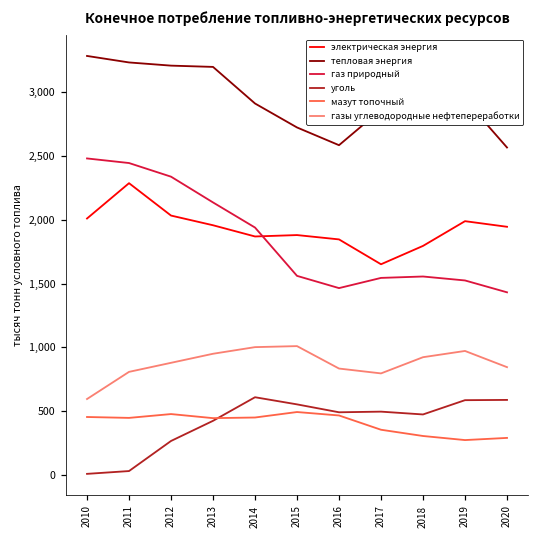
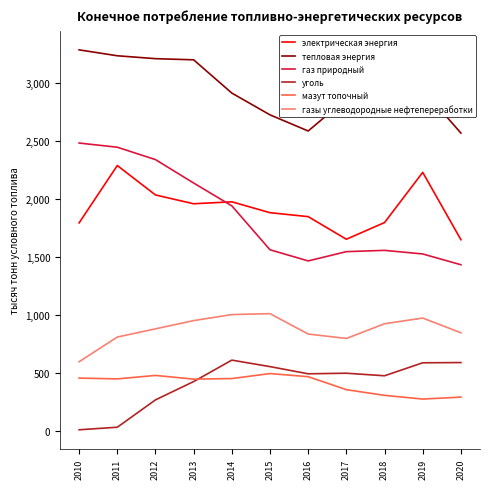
  {
    "электрическая энергия": {
-     "2010": "2,010",
+     "2010": "1,790",
      "2011": "2,290",
      "2012": "2,030",
      "2013": "1,960",
-     "2014": "1,870",
+     "2014": "1,980",
      "2015": "1,880",
      "2016": "1,850",
      "2017": "1,650",
      "2018": "1,800",
-     "2019": "1,990",
-     "2020": "1,950"
+     "2019": "2,230",
+     "2020": "1,650"
    },
    "тепловая энергия": {
      "2010": "3,290",
      "2011": "3,240",
      "2012": "3,210",
      "2013": "3,200",
      "2014": "2,910",
      "2015": "2,730",
      "2016": "2,590",
      "2020": "2,570"
    }
  }
